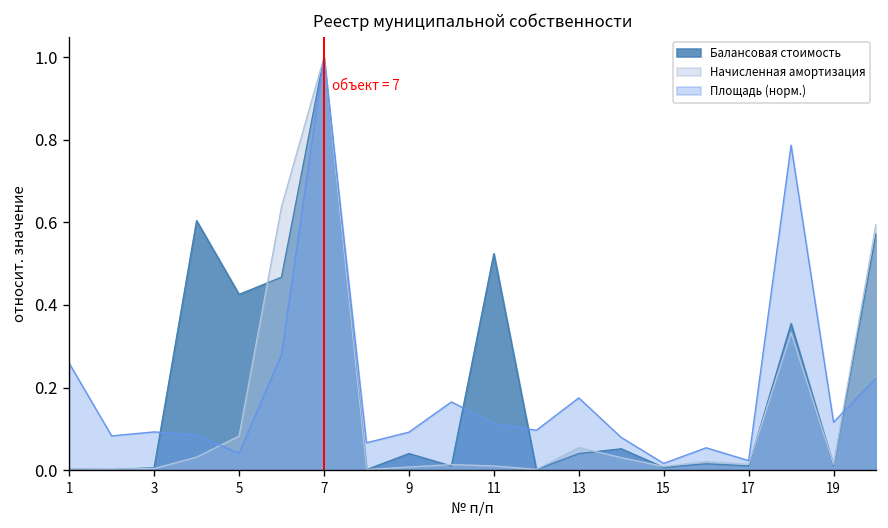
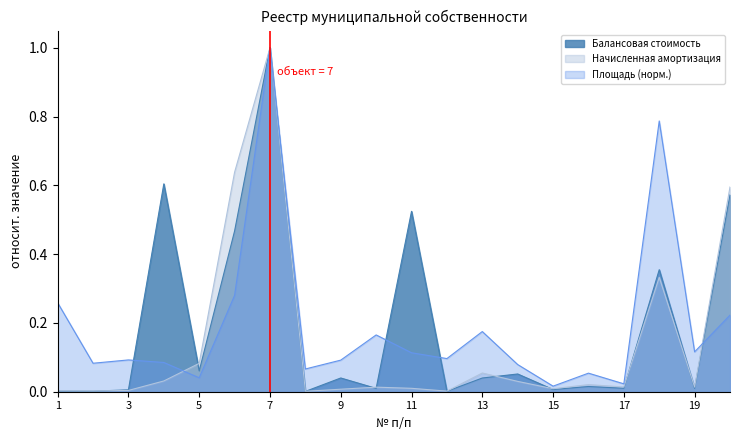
  {
    "Балансовая стоимость": {
-     "5": 0.43,
+     "5": 0.06,
      "9": 0.04,
      "11": 0.52,
      "13": 0.04
    }
  }
